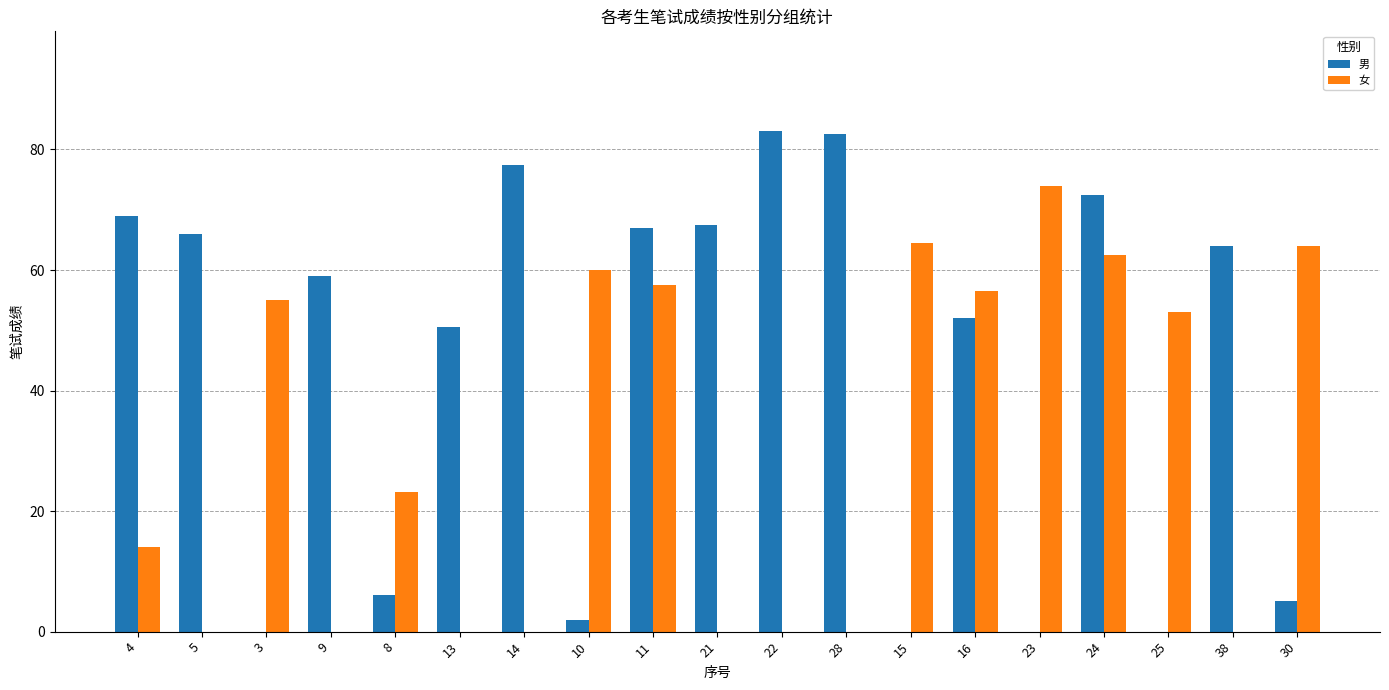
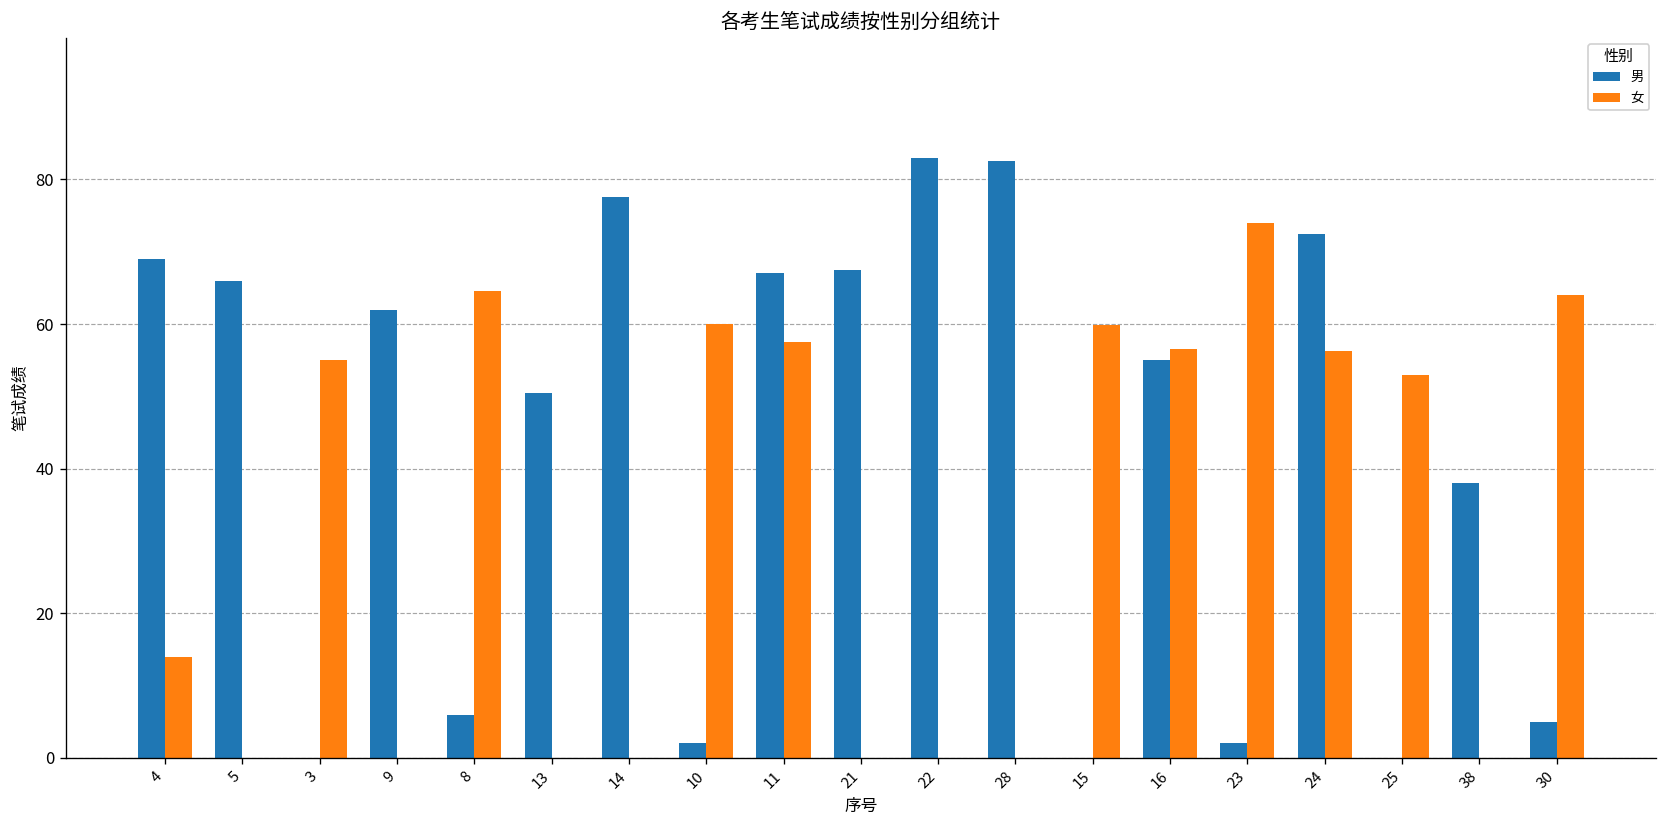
  {
    "男": {
      "4": 69,
      "5": 66,
      "3": 0,
-     "9": 59,
+     "9": 62,
      "8": 6,
      "13": 51,
      "14": 78,
      "10": 2,
      "11": 67,
      "21": 68,
      "22": 83,
      "28": 83,
      "15": 0,
-     "16": 52,
-     "23": 0,
+     "16": 55,
+     "23": 2,
      "24": 73,
      "25": 0,
-     "38": 64,
+     "38": 38,
      "30": 5
    },
    "女": {
      "4": 14,
      "5": 0,
      "3": 55,
      "9": 0,
-     "8": 23,
+     "8": 65,
      "13": 0,
      "14": 0,
      "10": 60,
      "11": 58,
      "21": 0,
      "22": 0,
      "28": 0,
-     "15": 65,
+     "15": 60,
      "16": 57,
      "23": 74,
-     "24": 63,
+     "24": 56,
      "25": 53,
      "38": 0,
      "30": 64
    }
  }
